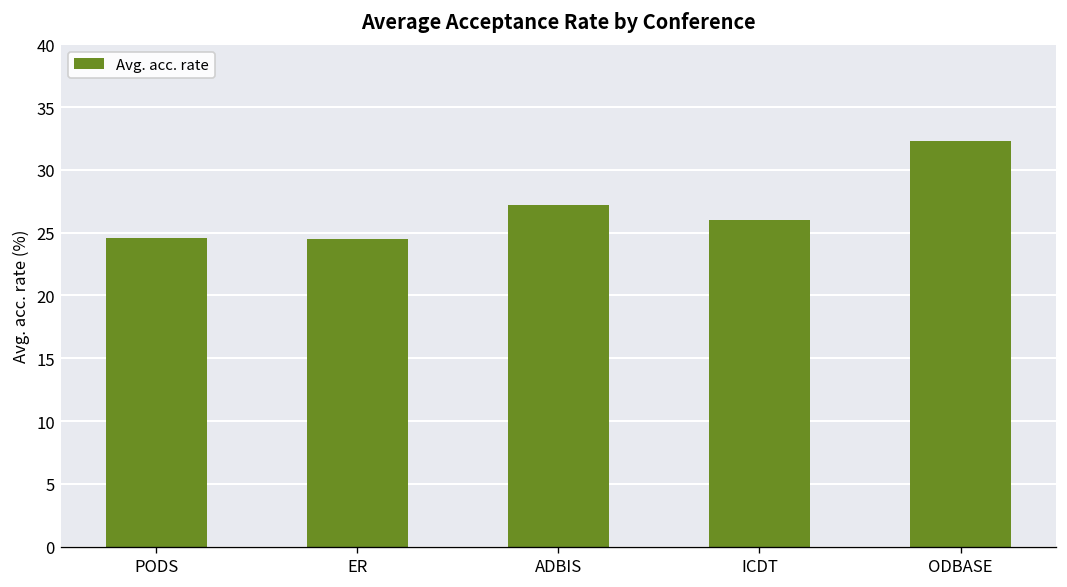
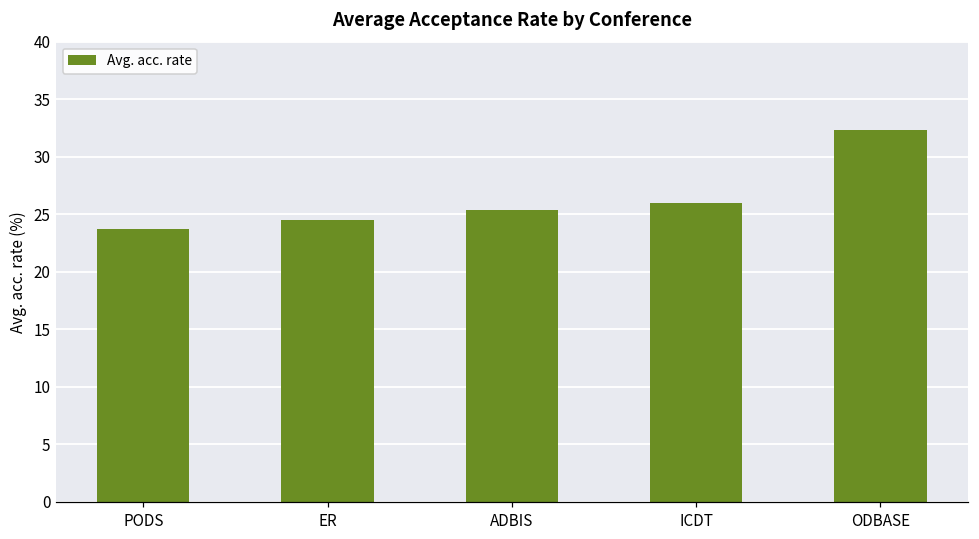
  {
-   "PODS": 24.6,
+   "PODS": 23.7,
    "ER": 24.5,
-   "ADBIS": 27.2,
+   "ADBIS": 25.4,
    "ICDT": 26.0,
    "ODBASE": 32.3
  }
